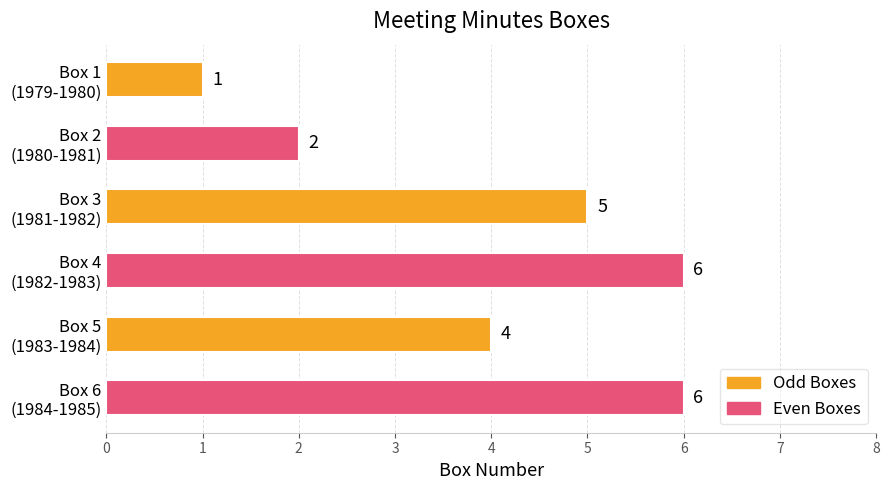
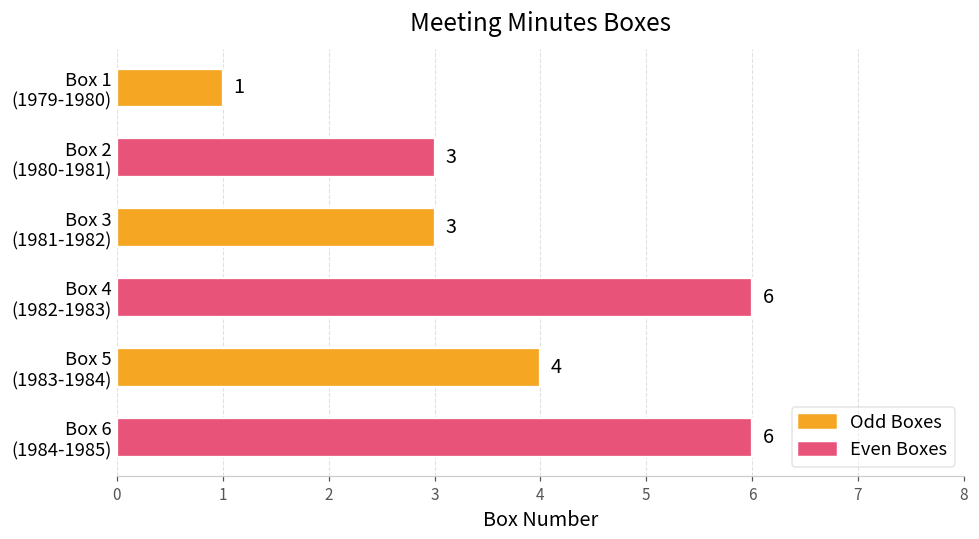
  {
    "Box 1 (1979-1980)": 1,
-   "Box 2 (1980-1981)": 2,
-   "Box 3 (1981-1982)": 5,
+   "Box 2 (1980-1981)": 3,
+   "Box 3 (1981-1982)": 3,
    "Box 4 (1982-1983)": 6,
    "Box 5 (1983-1984)": 4,
    "Box 6 (1984-1985)": 6
  }
